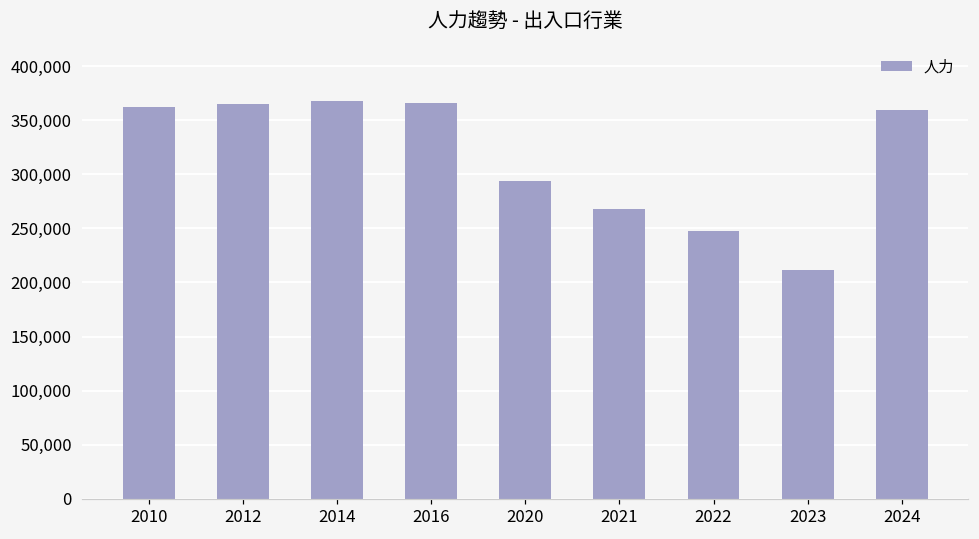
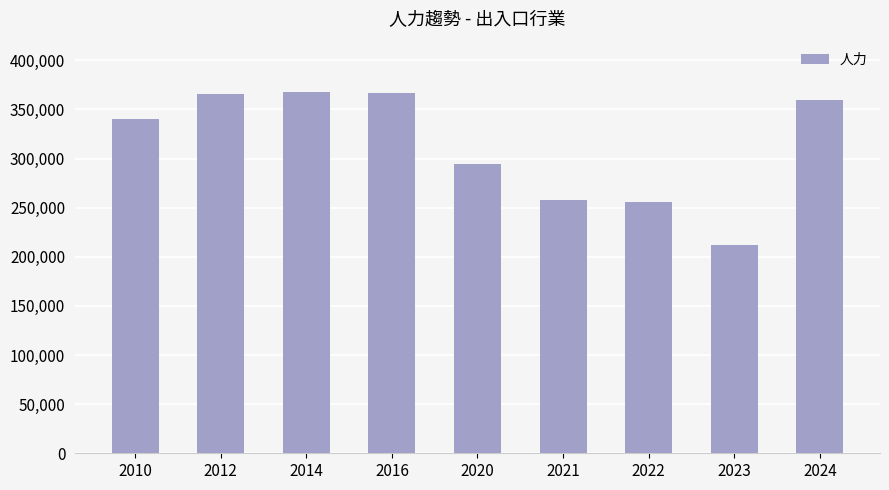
  {
-   "2010": "360,000",
+   "2010": "340,000",
    "2012": "370,000",
    "2014": "370,000",
    "2016": "370,000",
    "2020": "290,000",
-   "2021": "270,000",
-   "2022": "250,000",
+   "2021": "260,000",
+   "2022": "260,000",
    "2023": "210,000",
    "2024": "360,000"
  }
